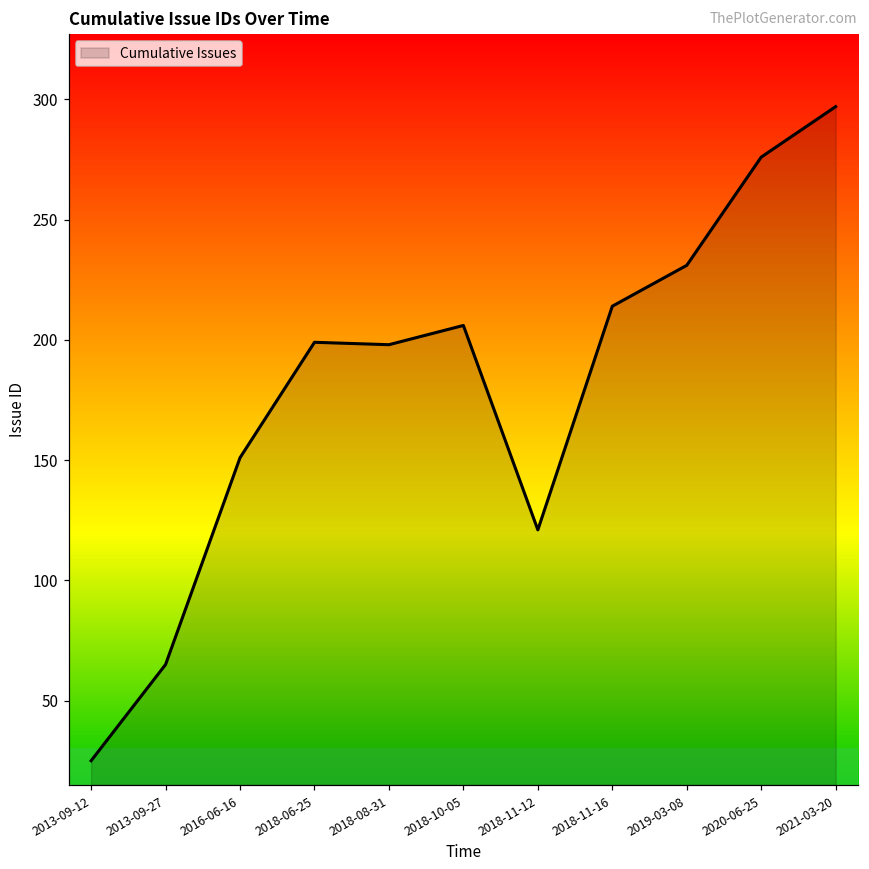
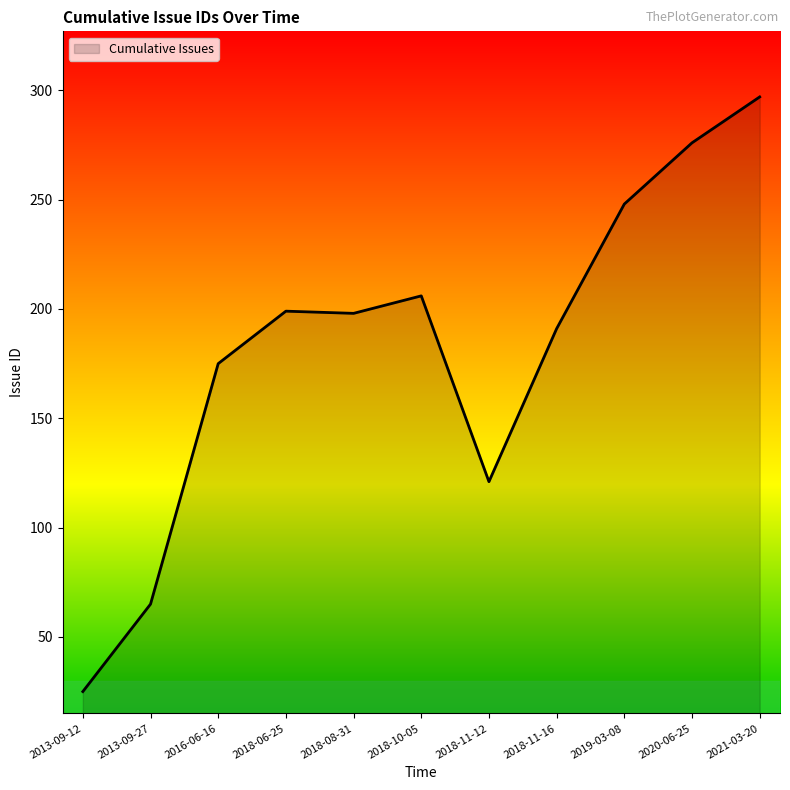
  {
    "2013-09-27": 65,
-   "2016-06-16": 151,
+   "2016-06-16": 175,
    "2018-06-25": 199,
    "2018-08-31": 198,
    "2018-10-05": 206,
    "2018-11-12": 121,
-   "2018-11-16": 214,
-   "2019-03-08": 231,
+   "2018-11-16": 191,
+   "2019-03-08": 248,
    "2020-06-25": 276,
    "2021-03-20": 297
  }
